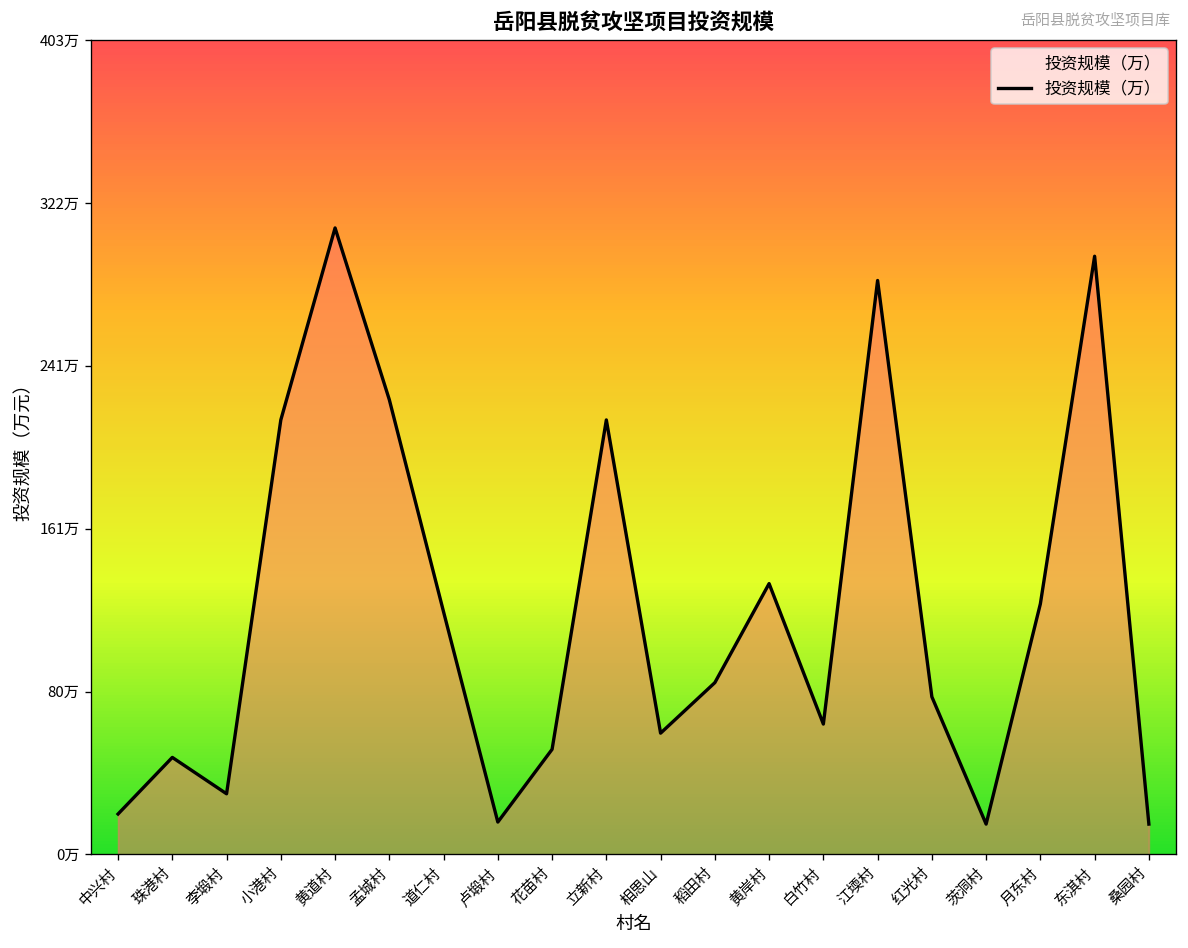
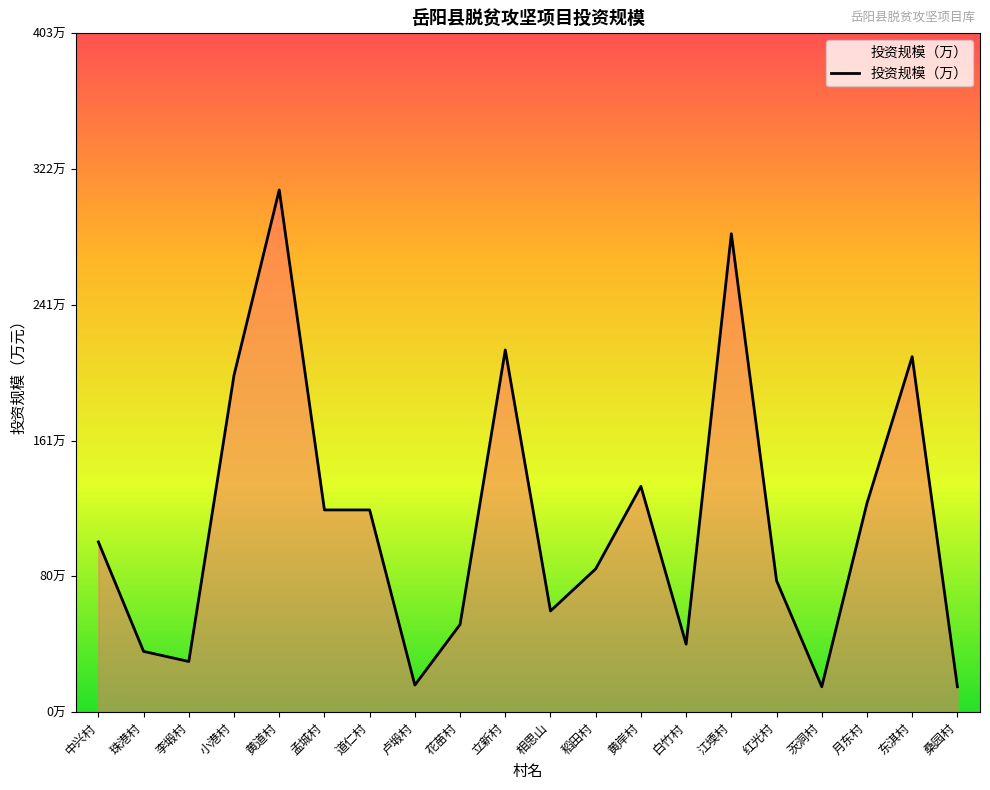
  {
-   "中兴村": "20万",
-   "珠港村": "48万",
+   "中兴村": "101万",
+   "珠港村": "36万",
    "李塅村": "30万",
-   "小港村": "215万",
+   "小港村": "200万",
    "黄道村": "310万",
-   "孟城村": "225万",
+   "孟城村": "120万",
    "道仁村": "120万",
    "卢塅村": "16万",
    "花苗村": "52万",
    "立新村": "215万",
    "相思山": "60万",
    "稻田村": "85万",
    "黄岸村": "134万",
-   "白竹村": "65万",
+   "白竹村": "40万",
    "江堧村": "284万",
    "红光村": "78万",
    "茨洞村": "15万",
    "月东村": "124万",
-   "东淇村": "296万",
+   "东淇村": "211万",
    "桑园村": "15万"
  }
